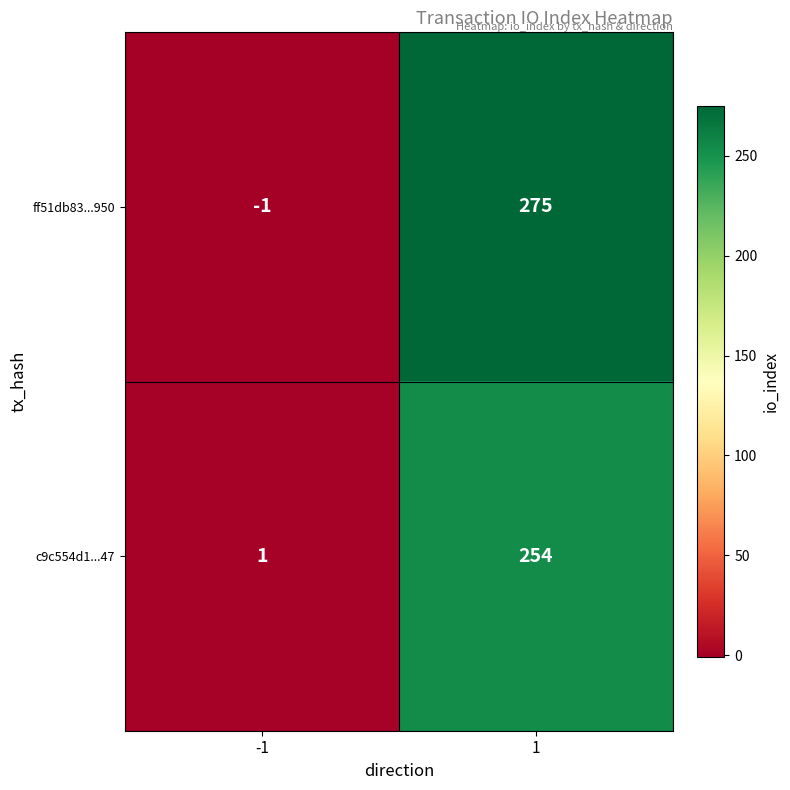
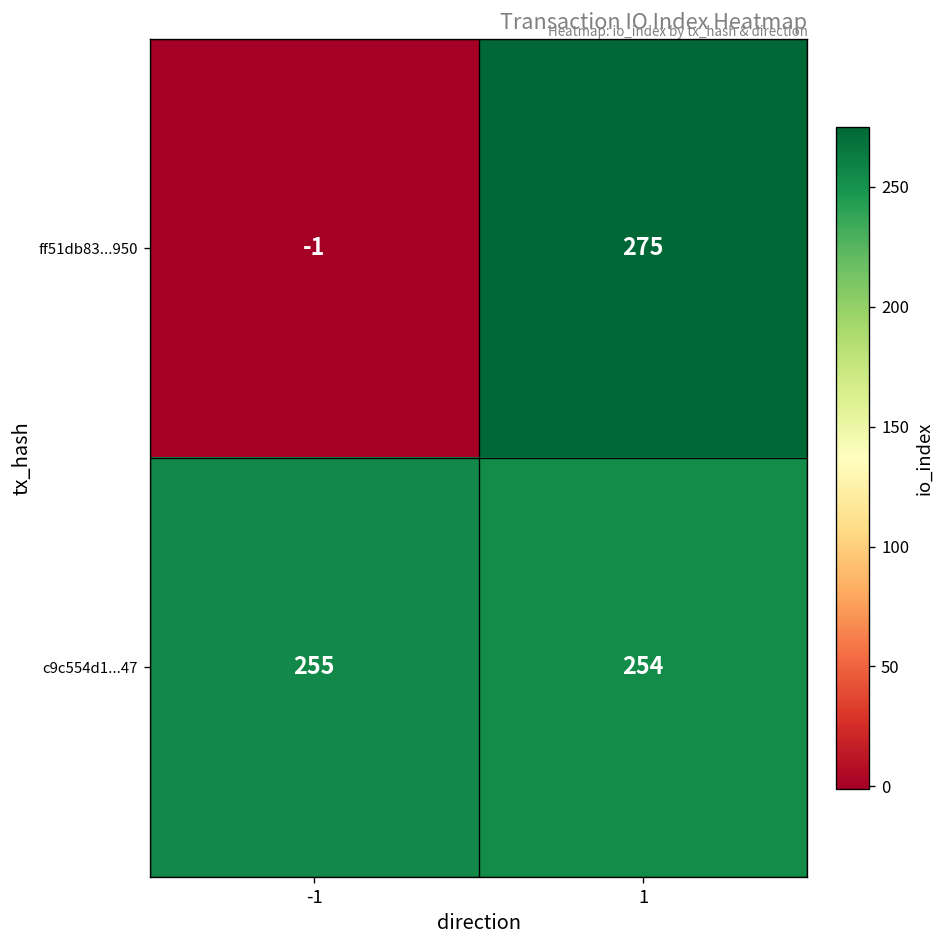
  {
    "ff51db83...950": {
      "-1": -1,
      "1": 275
    },
    "c9c554d1...47": {
-     "-1": 1,
+     "-1": 255,
      "1": 254
    }
  }
